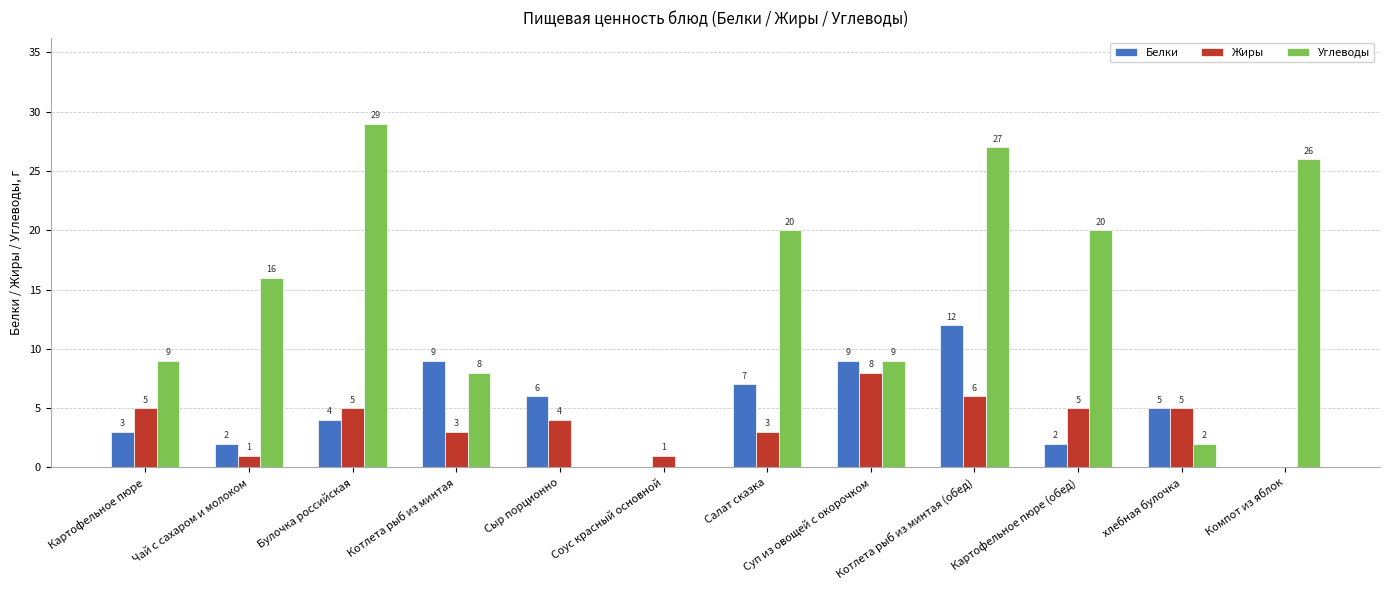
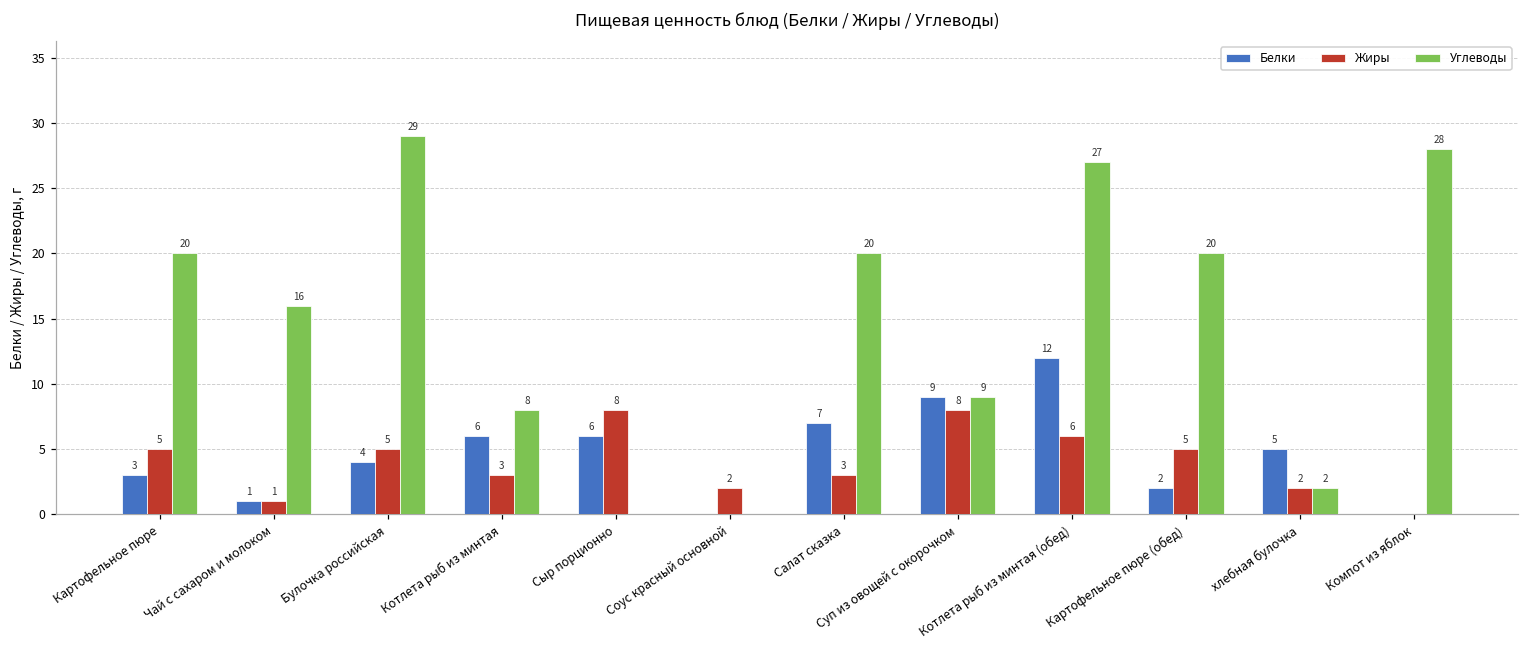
  {
    "Белки": {
      "Картофельное пюре": 3,
-     "Чай с сахаром и молоком": 2,
+     "Чай с сахаром и молоком": 1,
      "Булочка российская": 4,
-     "Котлета рыб из минтая": 9,
+     "Котлета рыб из минтая": 6,
      "Сыр порционно": 6,
      "Салат сказка": 7,
      "Суп из овощей с окорочком": 9,
      "Котлета рыб из минтая (обед)": 12,
      "Картофельное пюре (обед)": 2,
      "хлебная булочка": 5
    },
    "Жиры": {
      "Картофельное пюре": 5,
      "Чай с сахаром и молоком": 1,
      "Булочка российская": 5,
      "Котлета рыб из минтая": 3,
-     "Сыр порционно": 4,
-     "Соус красный основной": 1,
+     "Сыр порционно": 8,
+     "Соус красный основной": 2,
      "Салат сказка": 3,
      "Суп из овощей с окорочком": 8,
      "Котлета рыб из минтая (обед)": 6,
      "Картофельное пюре (обед)": 5,
-     "хлебная булочка": 5
+     "хлебная булочка": 2
    },
    "Углеводы": {
-     "Картофельное пюре": 9,
+     "Картофельное пюре": 20,
      "Чай с сахаром и молоком": 16,
      "Булочка российская": 29,
      "Котлета рыб из минтая": 8,
      "Салат сказка": 20,
      "Суп из овощей с окорочком": 9,
      "Котлета рыб из минтая (обед)": 27,
      "Картофельное пюре (обед)": 20,
      "хлебная булочка": 2,
-     "Компот из яблок": 26
+     "Компот из яблок": 28
    }
  }
